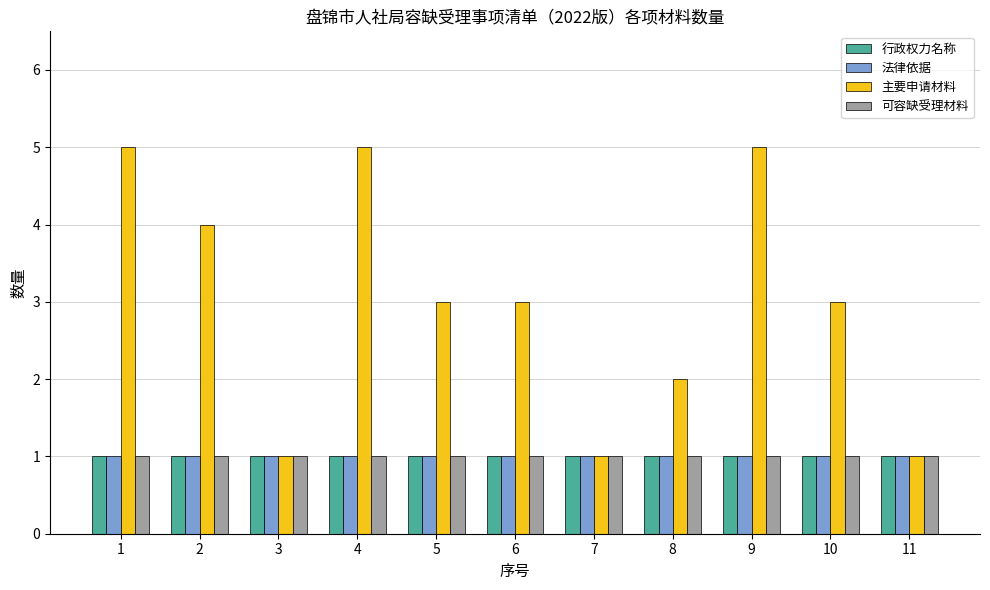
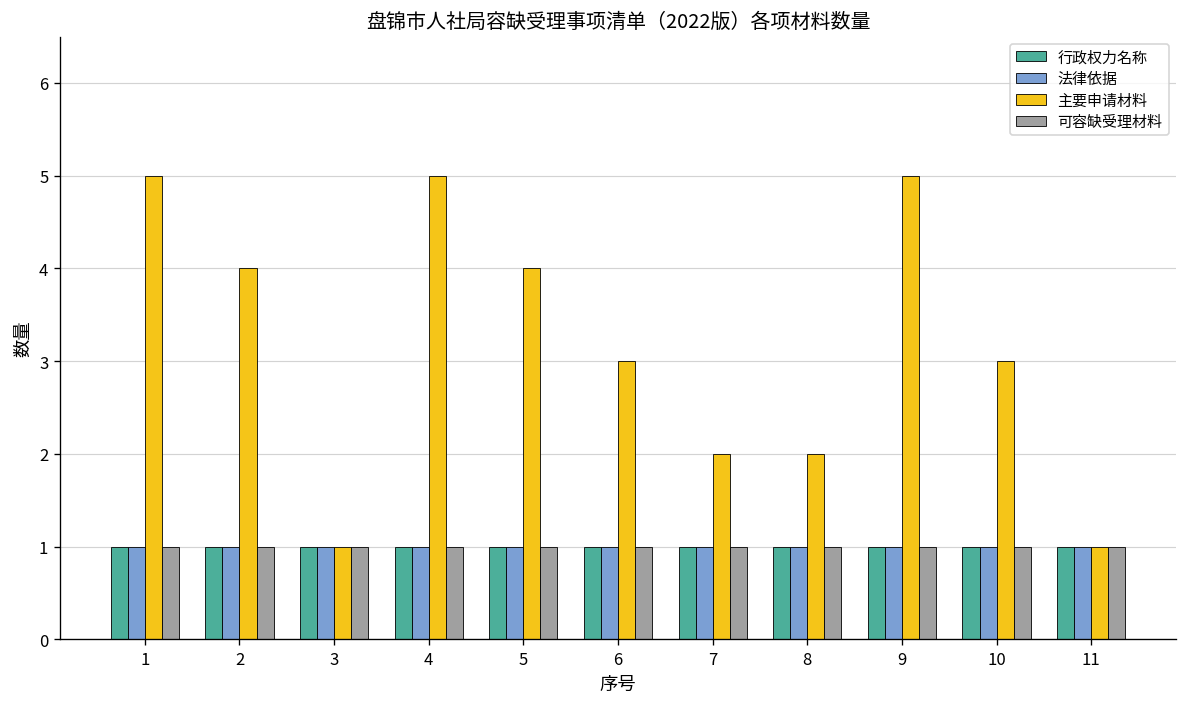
  {
    "行政权力名称": {
      "1": 1,
      "2": 1,
      "3": 1,
      "4": 1,
      "5": 1,
      "6": 1,
      "7": 1,
      "8": 1,
      "9": 1,
      "10": 1,
      "11": 1
    },
    "法律依据": {
      "1": 1,
      "2": 1,
      "3": 1,
      "4": 1,
      "5": 1,
      "6": 1,
      "7": 1,
      "8": 1,
      "9": 1,
      "10": 1,
      "11": 1
    },
    "主要申请材料": {
      "1": 5,
      "2": 4,
      "3": 1,
      "4": 5,
-     "5": 3,
+     "5": 4,
      "6": 3,
-     "7": 1,
+     "7": 2,
      "8": 2,
      "9": 5,
      "10": 3,
      "11": 1
    },
    "可容缺受理材料": {
      "1": 1,
      "2": 1,
      "3": 1,
      "4": 1,
      "5": 1,
      "6": 1,
      "7": 1,
      "8": 1,
      "9": 1,
      "10": 1,
      "11": 1
    }
  }
